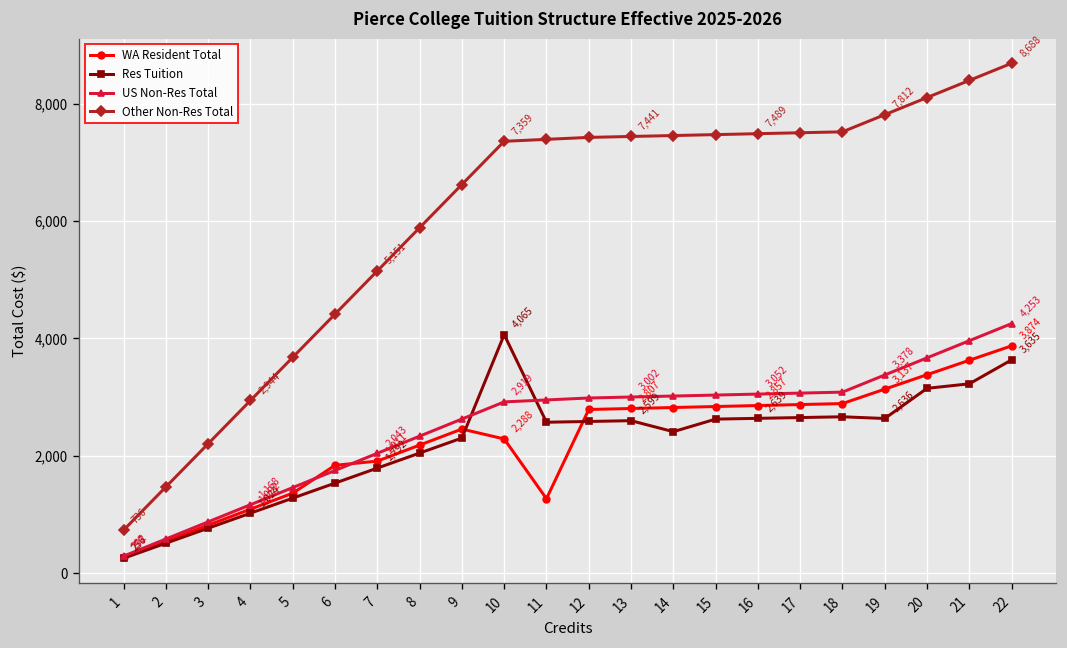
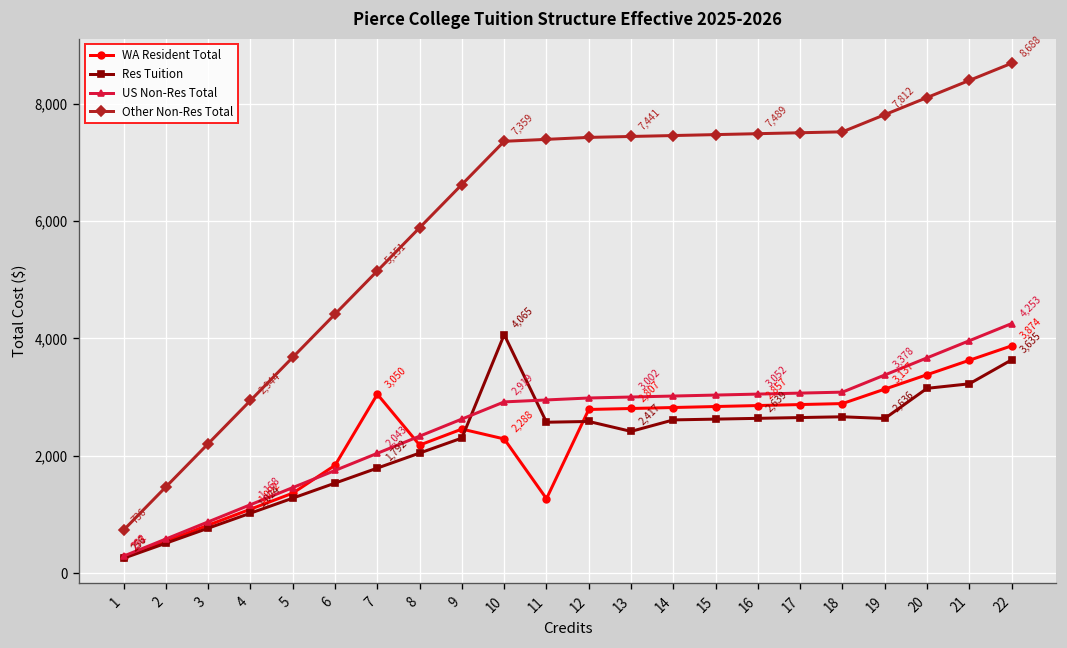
  {
    "WA Resident Total": {
-     "7": "1,911",
+     "7": "3,050",
      "10": "2,288"
    },
    "Res Tuition": {
      "10": "4,065",
-     "13": "2,599",
-     "14": "2,400",
+     "13": "2,417",
+     "14": "2,600",
      "19": "2,636"
    }
  }
